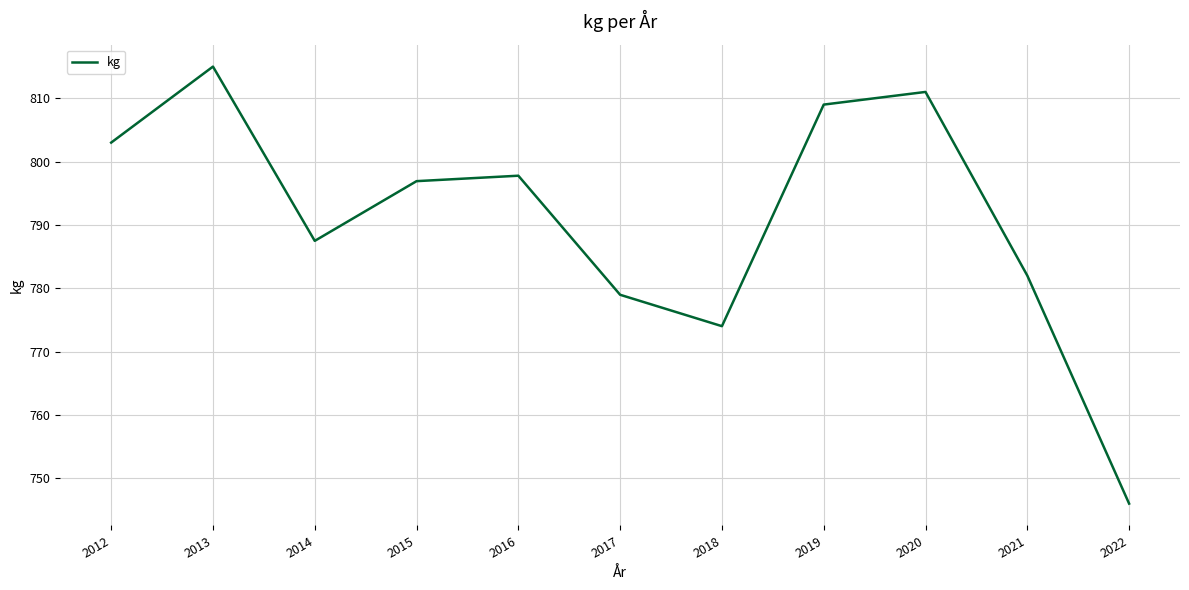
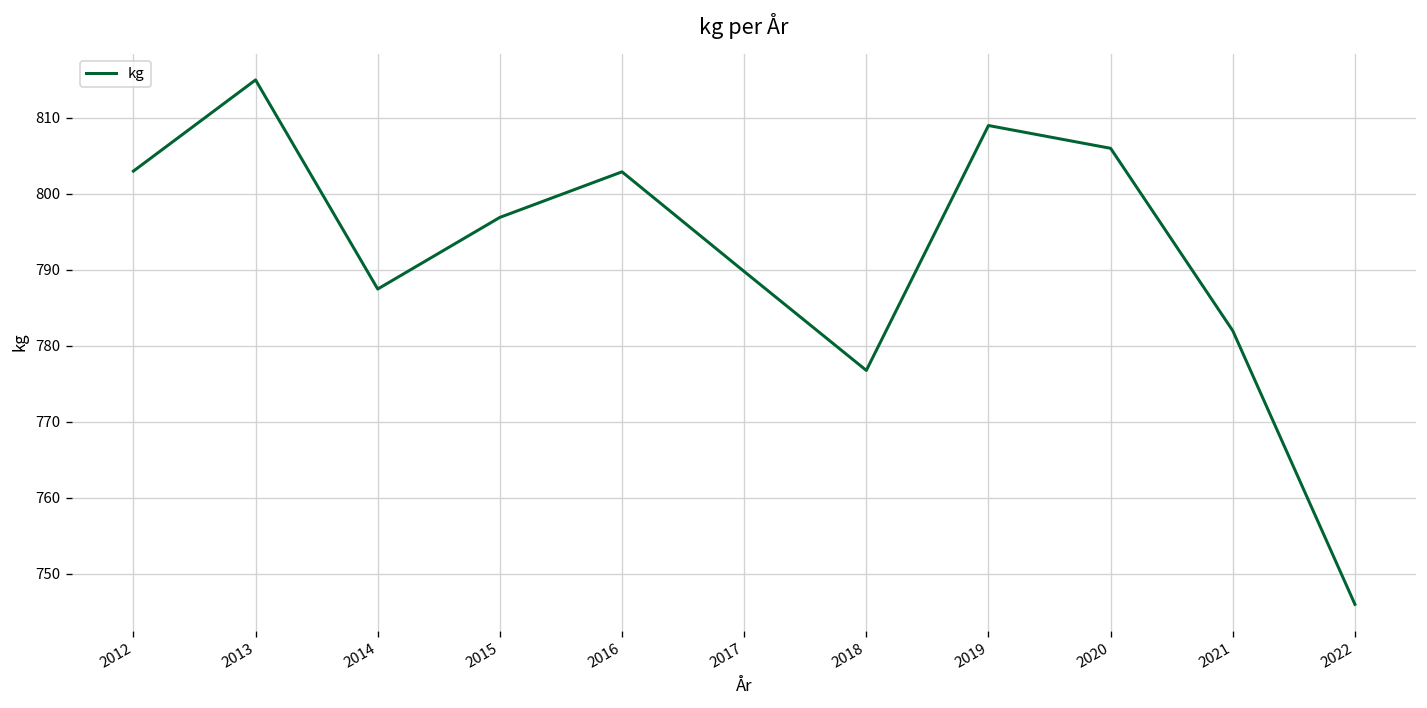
  {
    "2012": 803,
    "2013": 815,
    "2014": 787,
    "2015": 797,
-   "2016": 798,
-   "2017": 779,
-   "2018": 774,
+   "2016": 803,
+   "2017": 790,
+   "2018": 777,
    "2019": 809,
-   "2020": 811,
+   "2020": 806,
    "2021": 782,
    "2022": 746
  }
